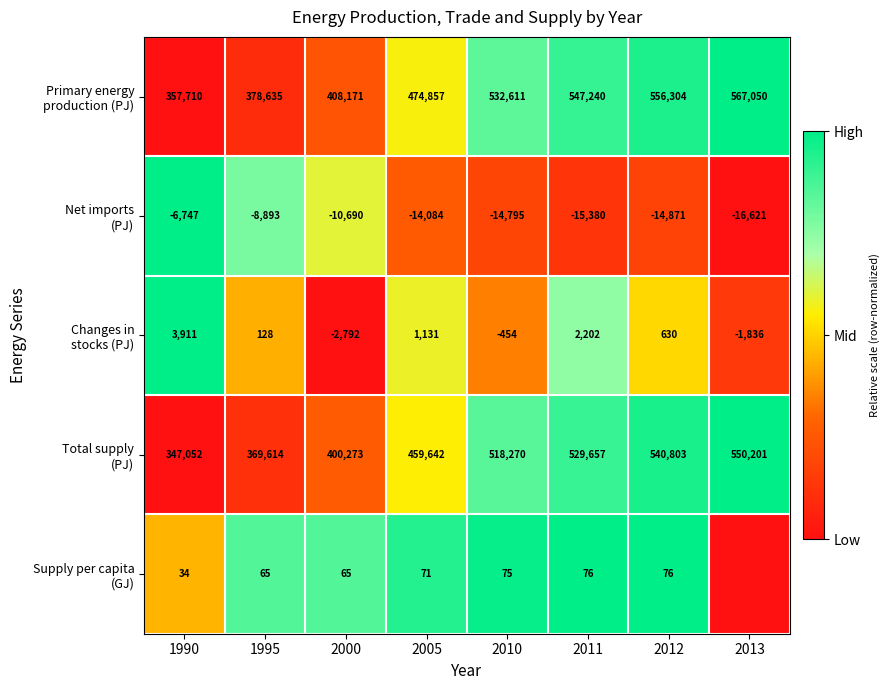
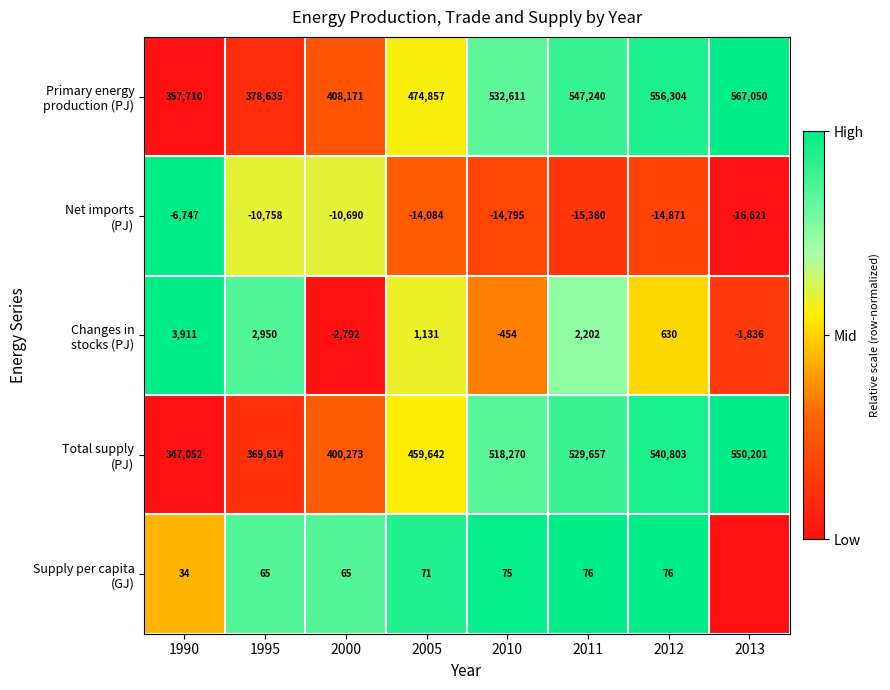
  {
    "Primary energy production (PJ)": {
      "1990": "357,710",
      "1995": "378,635",
      "2000": "408,171",
      "2005": "474,857",
      "2010": "532,611",
      "2011": "547,240",
      "2012": "556,304",
      "2013": "567,050"
    },
    "Net imports (PJ)": {
      "1990": "-6,747",
-     "1995": "-8,893",
+     "1995": "-10,758",
      "2000": "-10,690",
      "2005": "-14,084",
      "2010": "-14,795",
      "2011": "-15,380",
      "2012": "-14,871",
      "2013": "-16,621"
    },
    "Changes in stocks (PJ)": {
      "1990": "3,911",
-     "1995": "128",
+     "1995": "2,950",
      "2000": "-2,792",
      "2005": "1,131",
      "2010": "-454",
      "2011": "2,202",
      "2012": "630",
      "2013": "-1,836"
    },
    "Total supply (PJ)": {
      "1990": "347,052",
      "1995": "369,614",
      "2000": "400,273",
      "2005": "459,642",
      "2010": "518,270",
      "2011": "529,657",
      "2012": "540,803",
      "2013": "550,201"
    },
    "Supply per capita (GJ)": {
      "1990": "34",
      "1995": "65",
      "2000": "65",
      "2005": "71",
      "2010": "75",
      "2011": "76",
      "2012": "76"
    }
  }
